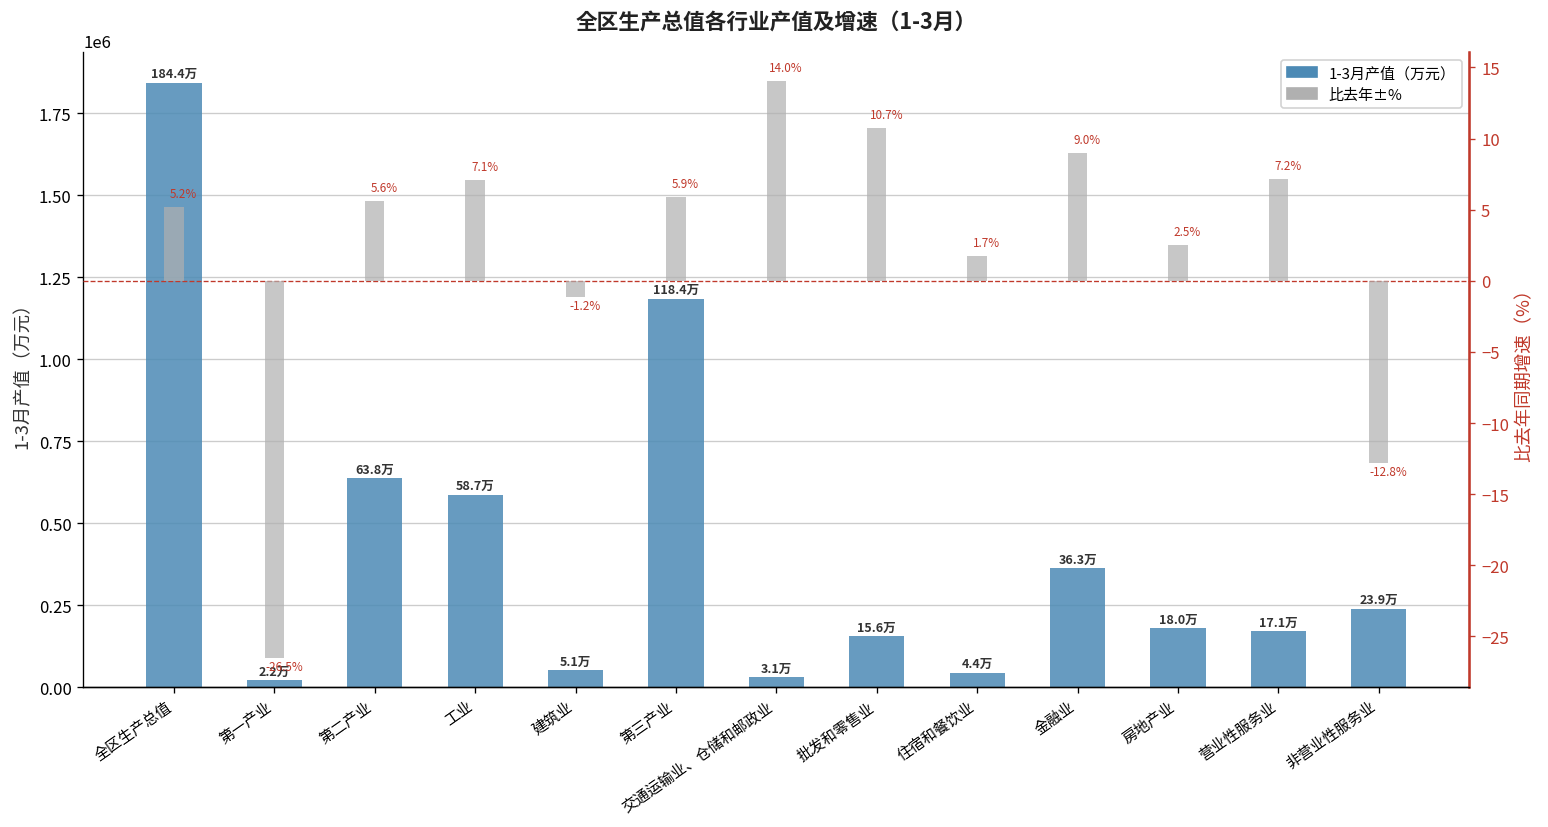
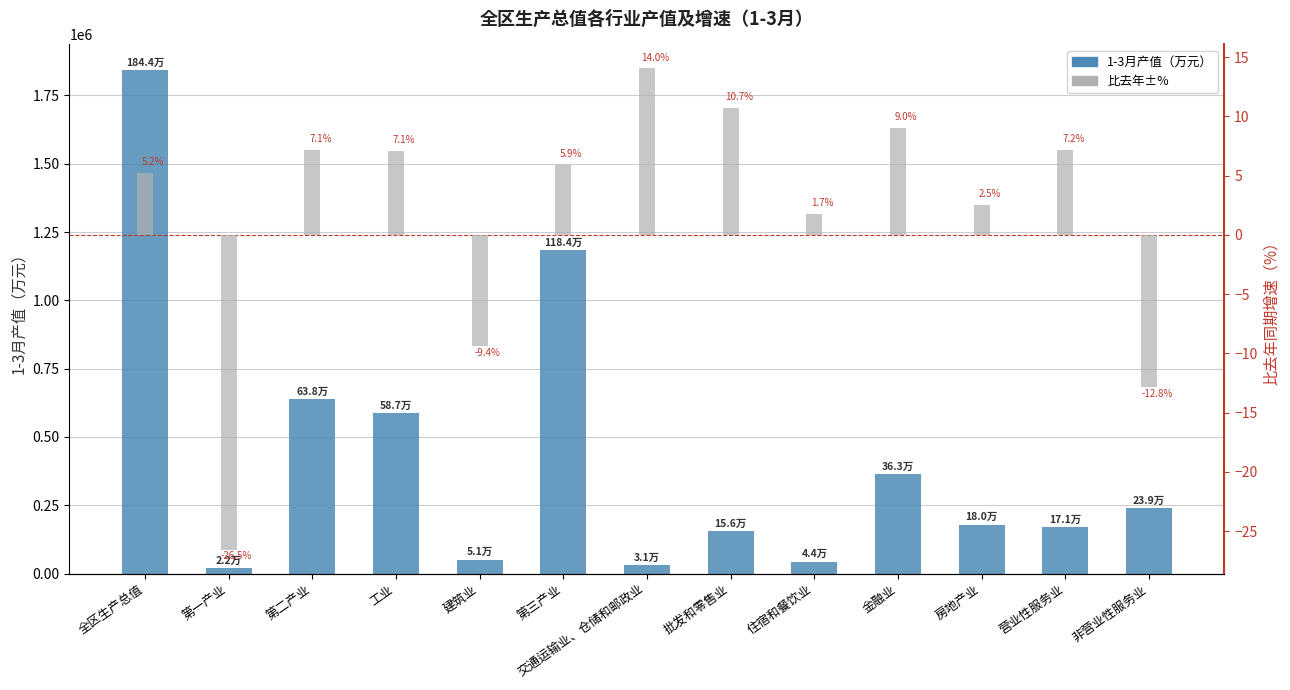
  {
    "比去年±%": {
      "全区生产总值": "5.2%",
-     "第二产业": "5.6%",
+     "第二产业": "7.1%",
      "工业": "7.1%",
-     "建筑业": "-1.2%",
+     "建筑业": "-9.4%",
      "第三产业": "5.9%",
      "交通运输业、仓储和邮政业": "14.0%",
      "批发和零售业": "10.7%",
      "住宿和餐饮业": "1.7%",
      "金融业": "9.0%",
      "房地产业": "2.5%",
      "营业性服务业": "7.2%",
      "非营业性服务业": "-12.8%"
    }
  }
